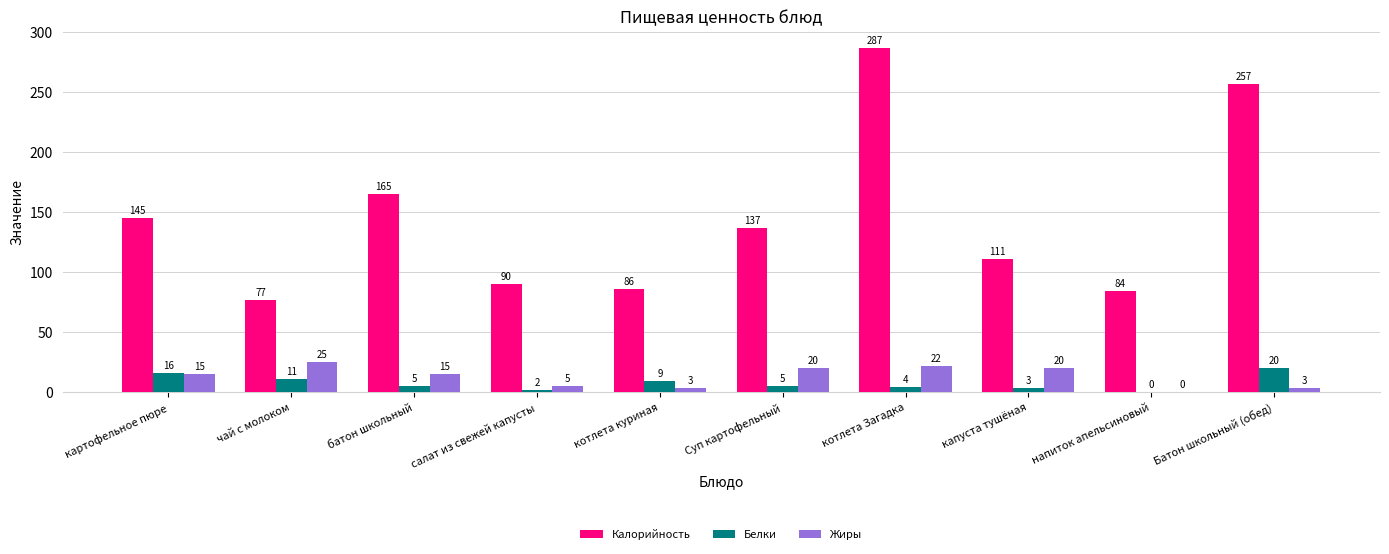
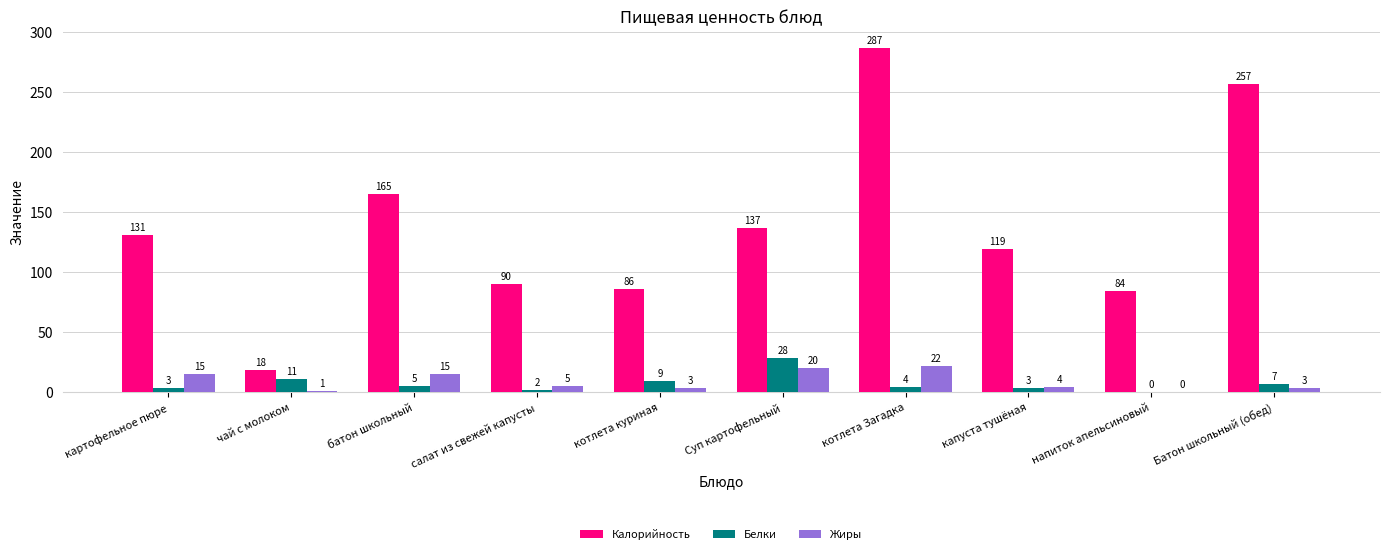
  {
    "Калорийность": {
-     "картофельное пюре": 145,
-     "чай с молоком": 77,
+     "картофельное пюре": 131,
+     "чай с молоком": 18,
      "батон школьный": 165,
      "салат из свежей капусты": 90,
      "котлета куриная": 86,
      "Суп картофельный": 137,
      "котлета Загадка": 287,
-     "капуста тушёная": 111,
+     "капуста тушёная": 119,
      "напиток апельсиновый": 84,
      "Батон школьный (обед)": 257
    },
    "Белки": {
-     "картофельное пюре": 16,
+     "картофельное пюре": 3,
      "чай с молоком": 11,
      "батон школьный": 5,
      "салат из свежей капусты": 2,
      "котлета куриная": 9,
-     "Суп картофельный": 5,
+     "Суп картофельный": 28,
      "котлета Загадка": 4,
      "капуста тушёная": 3,
      "напиток апельсиновый": 0,
-     "Батон школьный (обед)": 20
+     "Батон школьный (обед)": 7
    },
    "Жиры": {
      "картофельное пюре": 15,
-     "чай с молоком": 25,
+     "чай с молоком": 1,
      "батон школьный": 15,
      "салат из свежей капусты": 5,
      "котлета куриная": 3,
      "Суп картофельный": 20,
      "котлета Загадка": 22,
-     "капуста тушёная": 20,
+     "капуста тушёная": 4,
      "напиток апельсиновый": 0,
      "Батон школьный (обед)": 3
    }
  }
